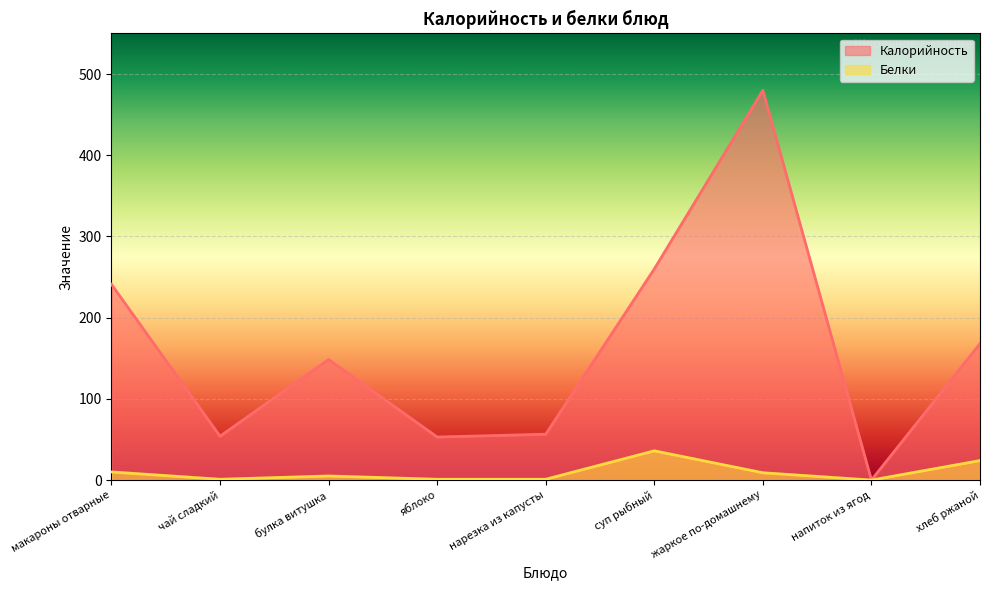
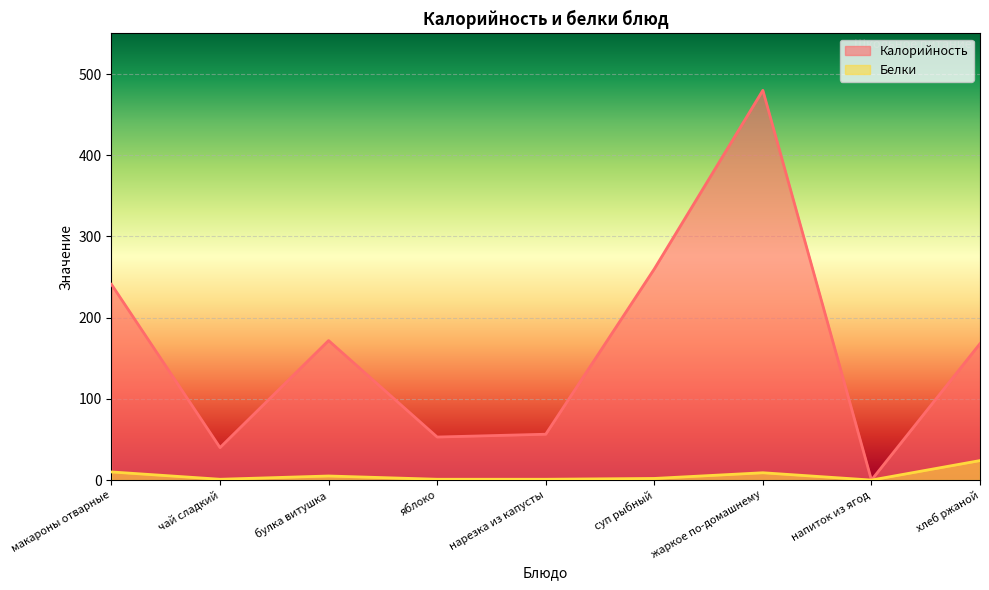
  {
    "Калорийность": {
      "макароны отварные": 240,
-     "чай сладкий": 50,
-     "булка витушка": 150,
+     "чай сладкий": 40,
+     "булка витушка": 170,
      "яблоко": 50,
      "нарезка из капусты": 60,
      "суп рыбный": 260,
      "жаркое по-домашнему": 480,
      "хлеб ржаной": 170
    },
    "Белки": {
      "макароны отварные": 10,
      "чай сладкий": 0,
      "булка витушка": 10,
      "яблоко": 0,
      "нарезка из капусты": 0,
-     "суп рыбный": 40,
+     "суп рыбный": 0,
      "жаркое по-домашнему": 10,
      "хлеб ржаной": 20
    }
  }
